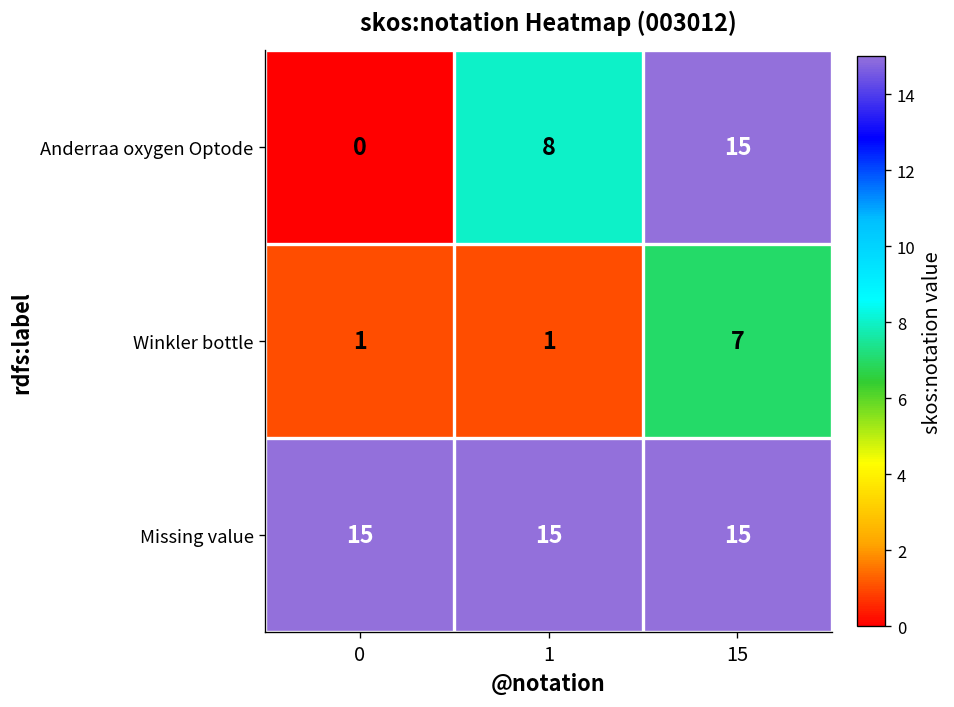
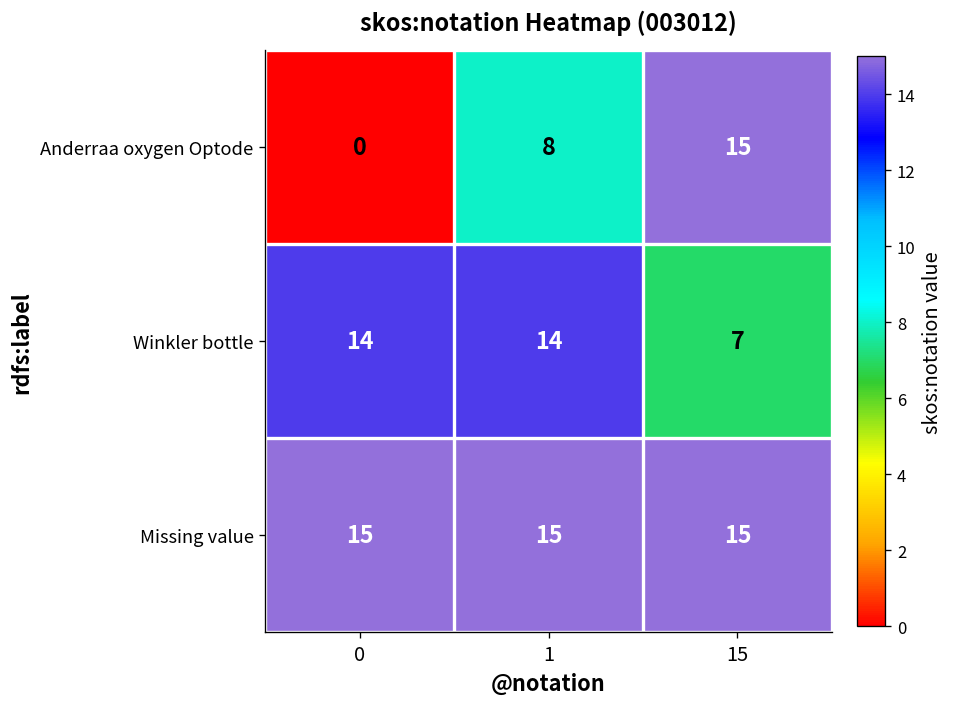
  {
    "Anderraa oxygen Optode": {
      "0": 0,
      "1": 8,
      "15": 15
    },
    "Winkler bottle": {
-     "0": 1,
-     "1": 1,
+     "0": 14,
+     "1": 14,
      "15": 7
    },
    "Missing value": {
      "0": 15,
      "1": 15,
      "15": 15
    }
  }
